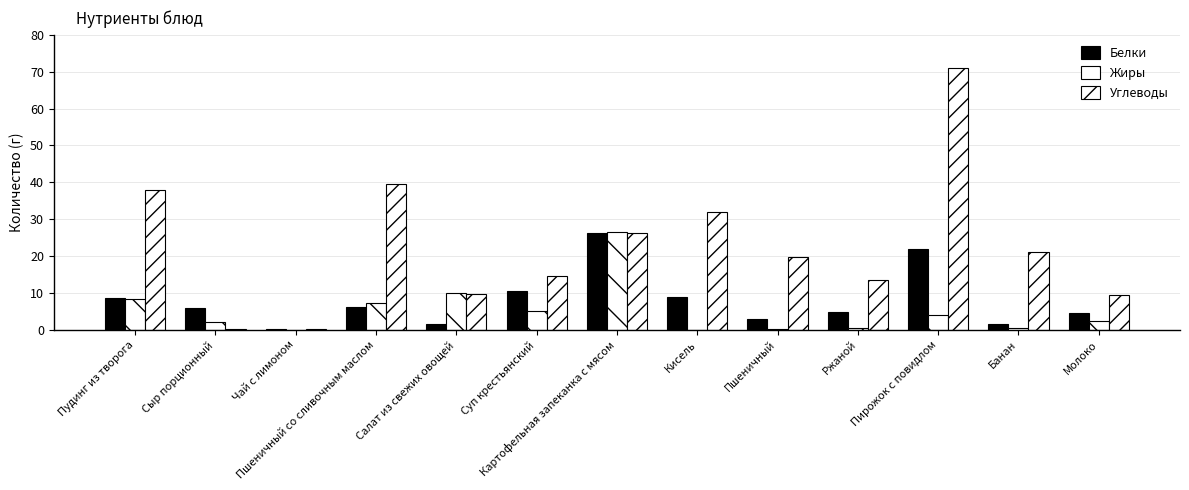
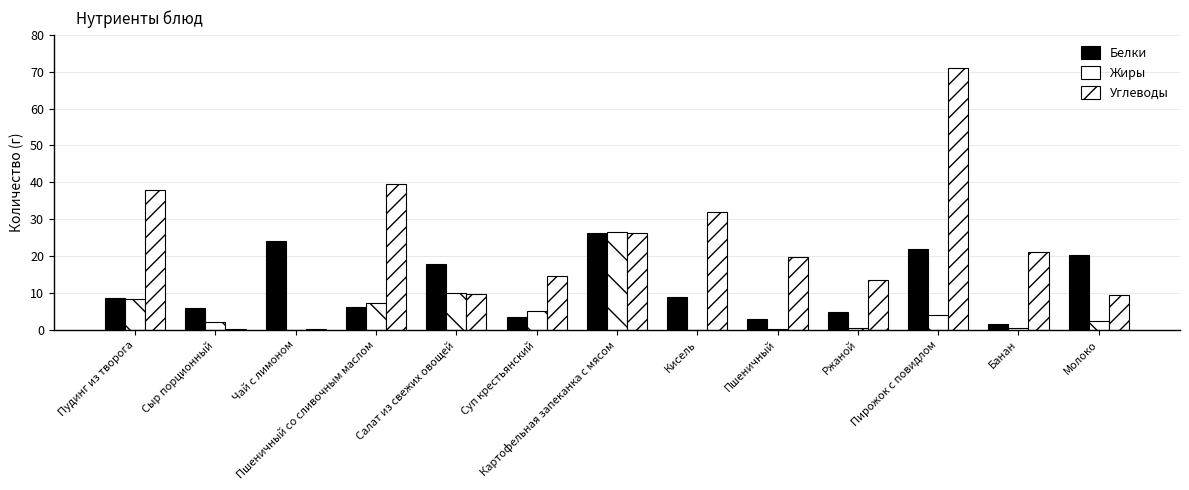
  {
    "Белки": {
      "Пудинг из творога": 9,
      "Сыр порционный": 6,
-     "Чай с лимоном": 0,
+     "Чай с лимоном": 24,
      "Пшеничный со сливочным маслом": 6,
-     "Салат из свежих овощей": 2,
-     "Суп крестьянский": 11,
+     "Салат из свежих овощей": 18,
+     "Суп крестьянский": 3,
      "Картофельная запеканка с мясом": 26,
      "Кисель": 9,
      "Пшеничный": 3,
      "Ржаной": 5,
      "Пирожок с повидлом": 22,
      "Банан": 2,
-     "Молоко": 5
+     "Молоко": 20
    }
  }
